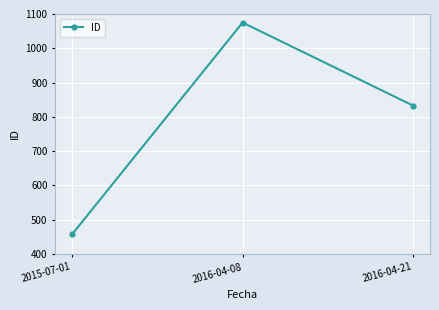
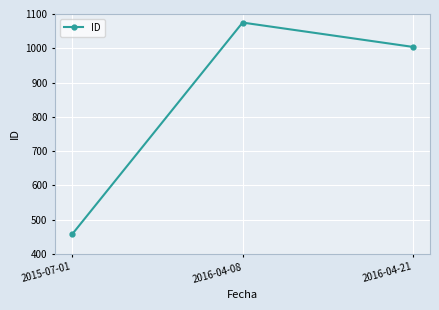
  {
    "2015-07-01": 460,
    "2016-04-08": 1080,
-   "2016-04-21": 830
+   "2016-04-21": 1000
  }
